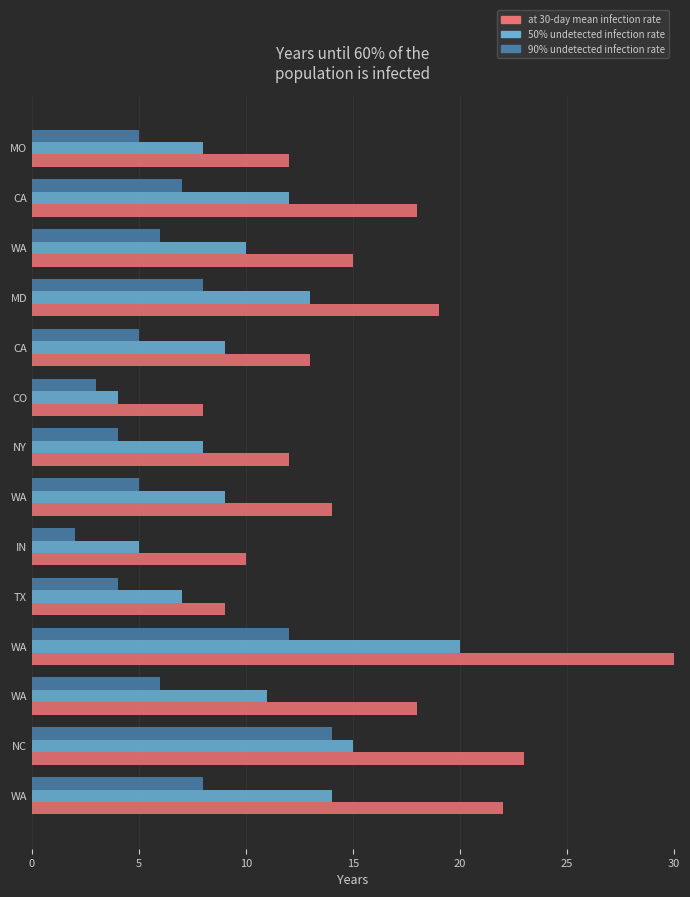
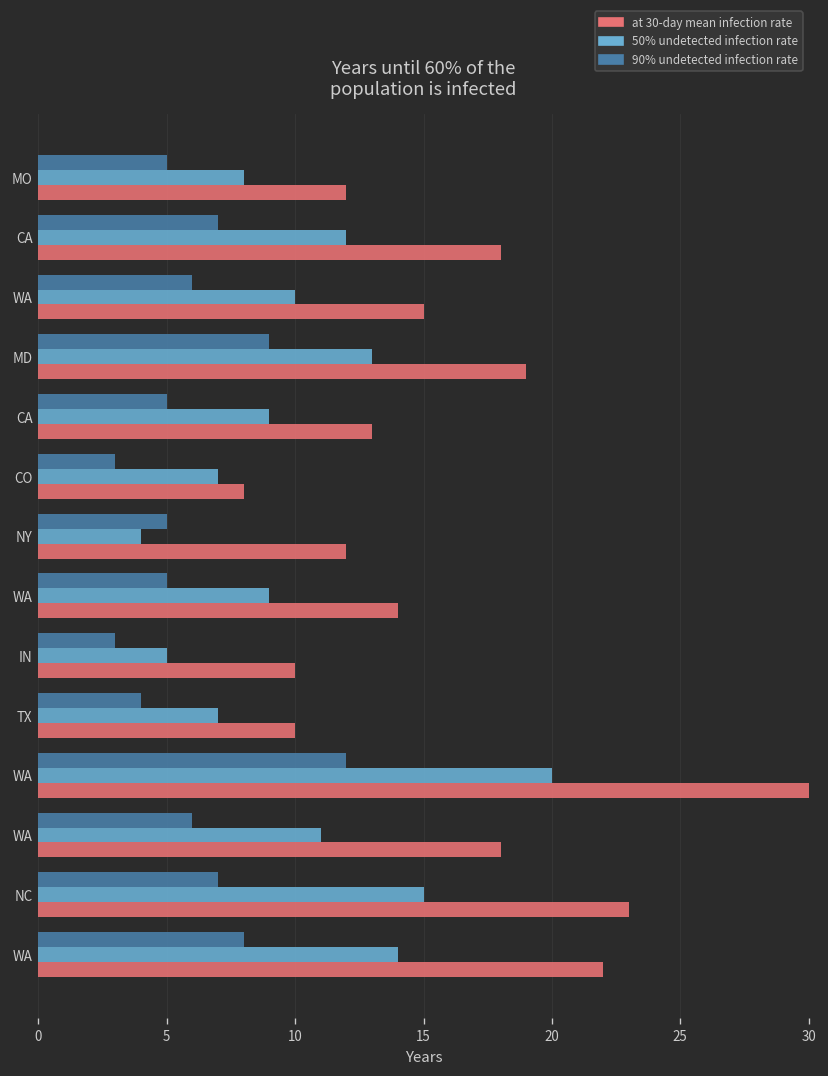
  {
    "at 30-day mean infection rate": {
      "MO": 12,
      "MD": 19,
      "CO": 8,
      "NY": 12,
      "IN": 10,
-     "TX": 9,
+     "TX": 10,
      "NC": 23
    },
    "50% undetected infection rate": {
      "MO": 8,
      "MD": 13,
-     "CO": 4,
-     "NY": 8,
+     "CO": 7,
+     "NY": 4,
      "IN": 5,
      "TX": 7,
      "NC": 15
    },
    "90% undetected infection rate": {
      "MO": 5,
-     "MD": 8,
+     "MD": 9,
      "CO": 3,
-     "NY": 4,
-     "IN": 2,
+     "NY": 5,
+     "IN": 3,
      "TX": 4,
-     "NC": 14
+     "NC": 7
    }
  }
